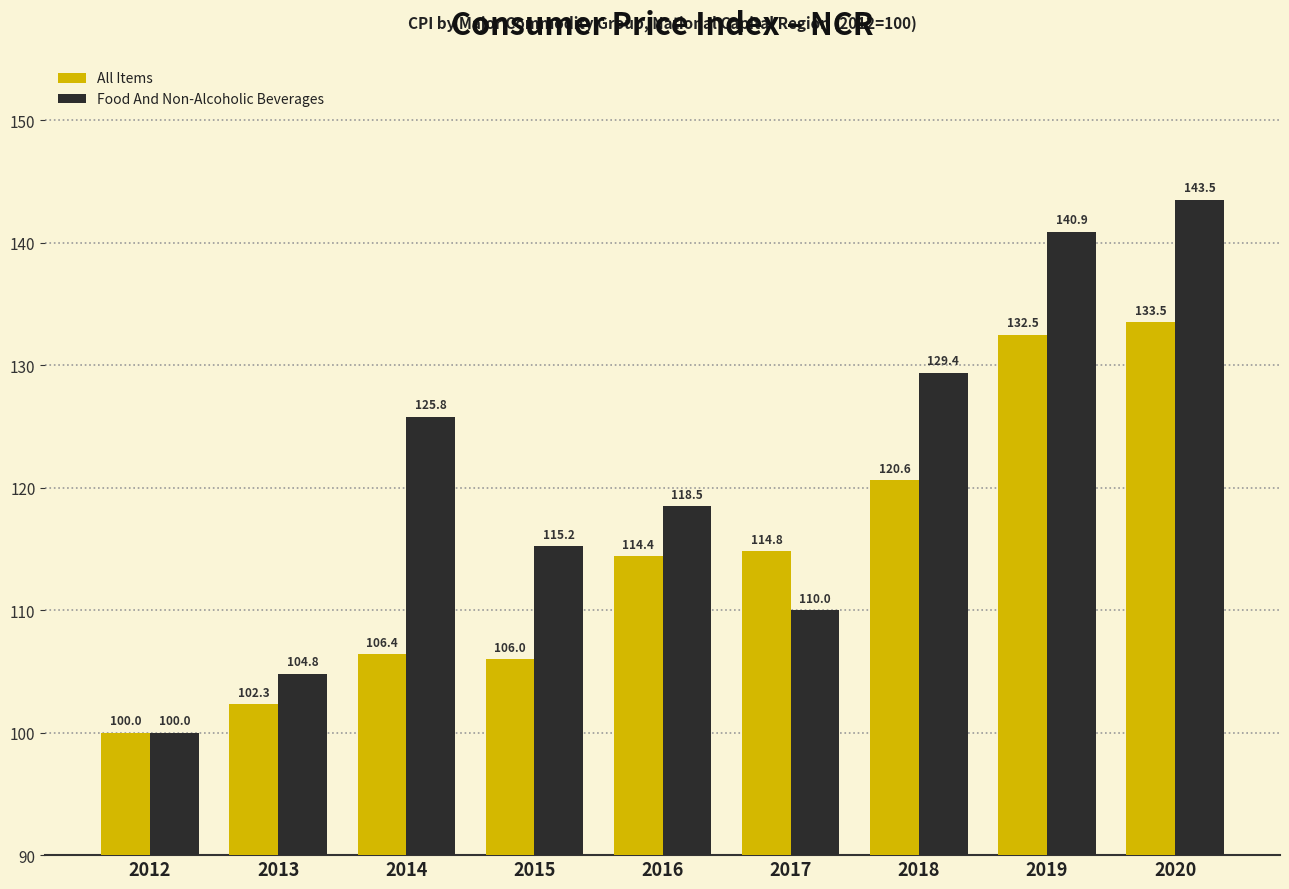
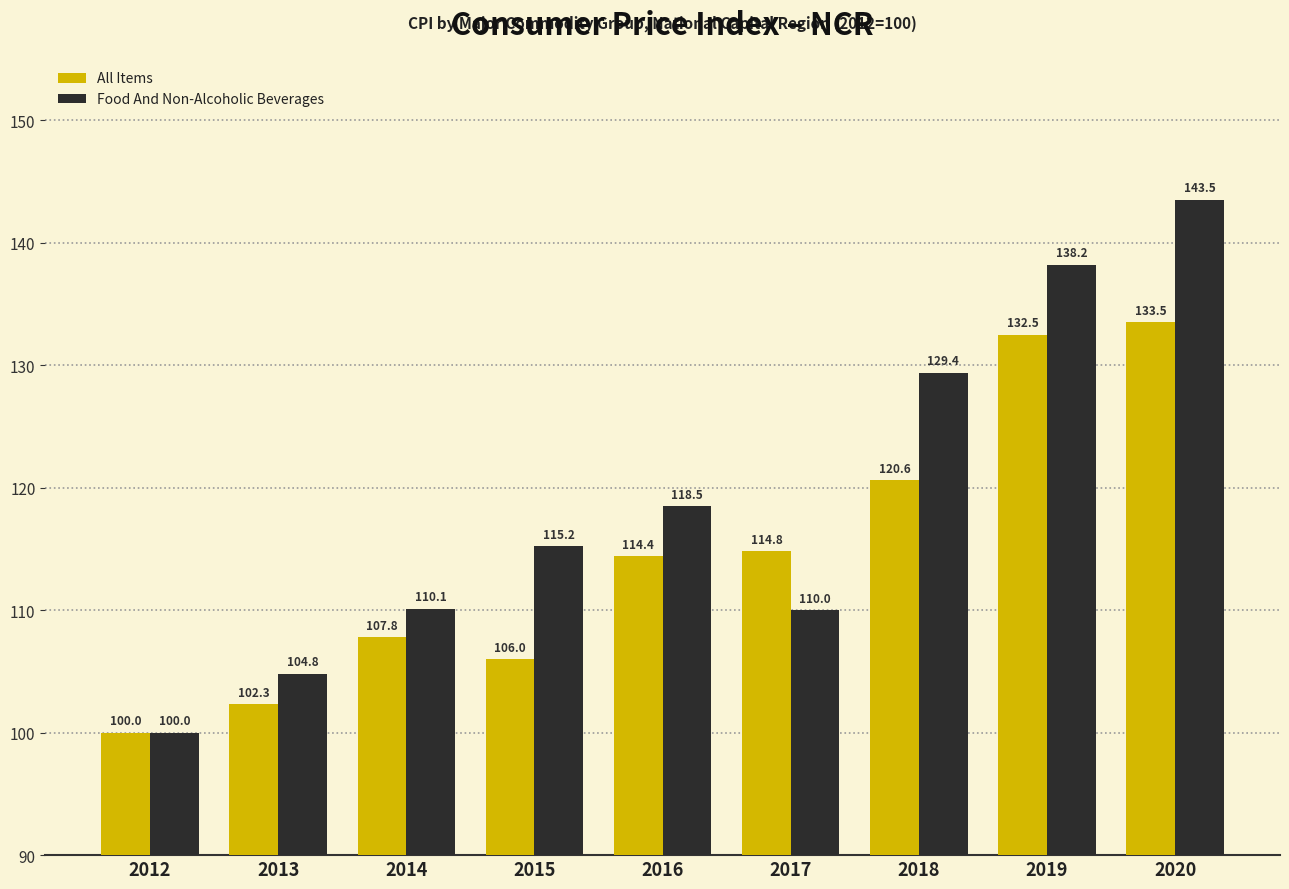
  {
    "All Items": {
      "2012": 100.0,
      "2013": 102.3,
-     "2014": 106.4,
+     "2014": 107.8,
      "2015": 106.0,
      "2016": 114.4,
      "2017": 114.8,
      "2018": 120.6,
      "2019": 132.5,
      "2020": 133.5
    },
    "Food And Non-Alcoholic Beverages": {
      "2012": 100.0,
      "2013": 104.8,
-     "2014": 125.8,
+     "2014": 110.1,
      "2015": 115.2,
      "2016": 118.5,
      "2017": 110.0,
      "2018": 129.4,
-     "2019": 140.9,
+     "2019": 138.2,
      "2020": 143.5
    }
  }
